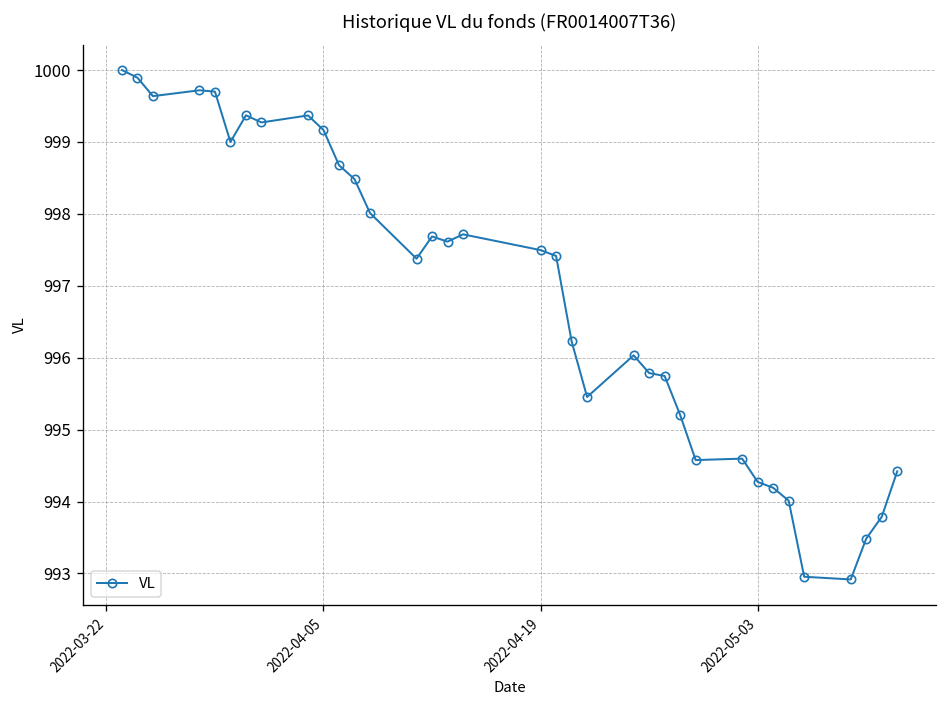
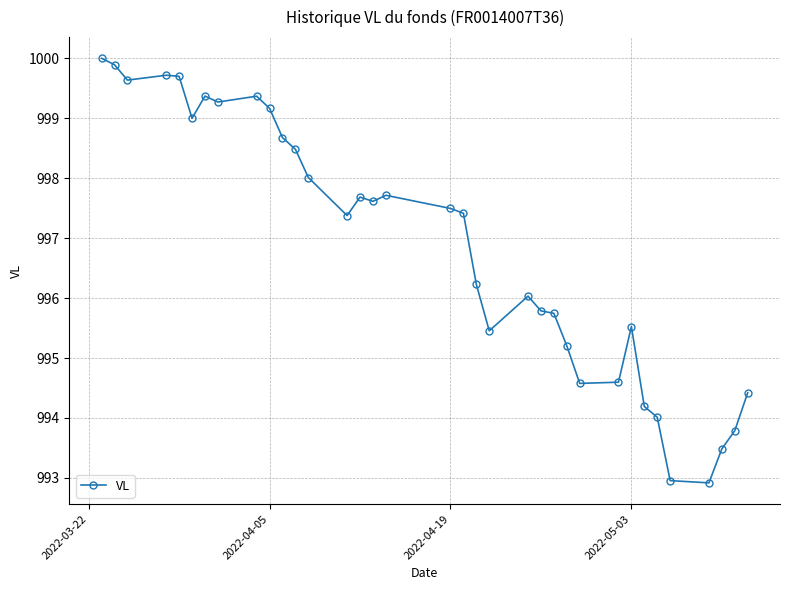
  {
    "2022-04-05": 999.2,
    "2022-04-19": 997.5,
-   "2022-05-03": 994.3
+   "2022-05-03": 995.5
  }
